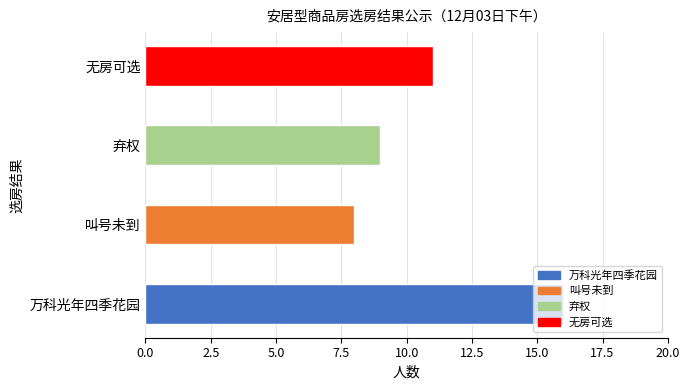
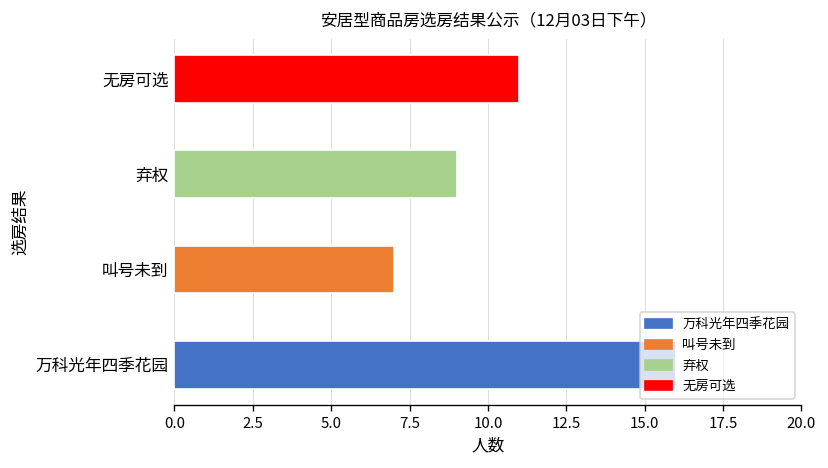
  {
    "叫号未到": {
-     "叫号未到": 8
+     "叫号未到": 7
    },
    "弃权": {
      "弃权": 9
    },
    "无房可选": {
      "无房可选": 11
    }
  }
